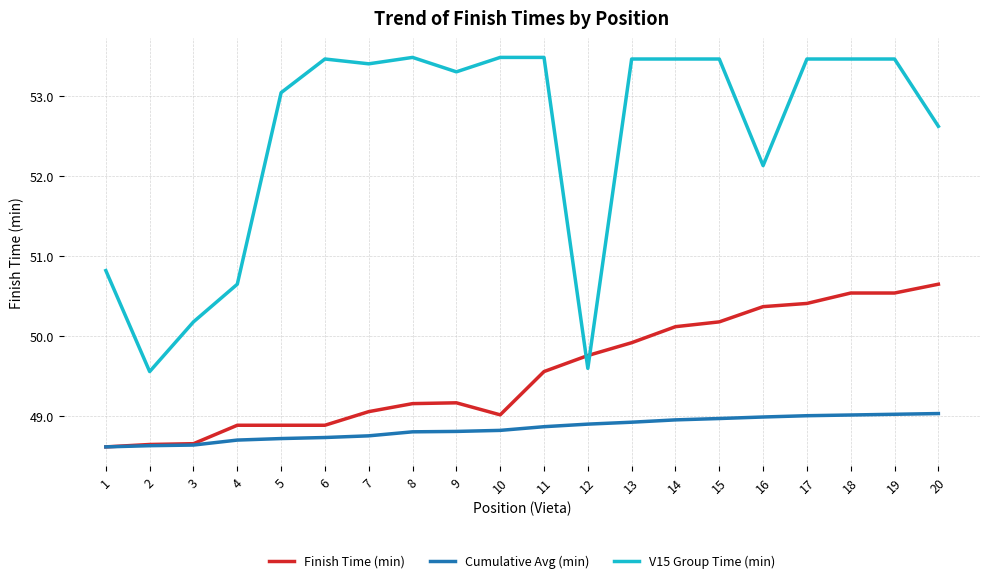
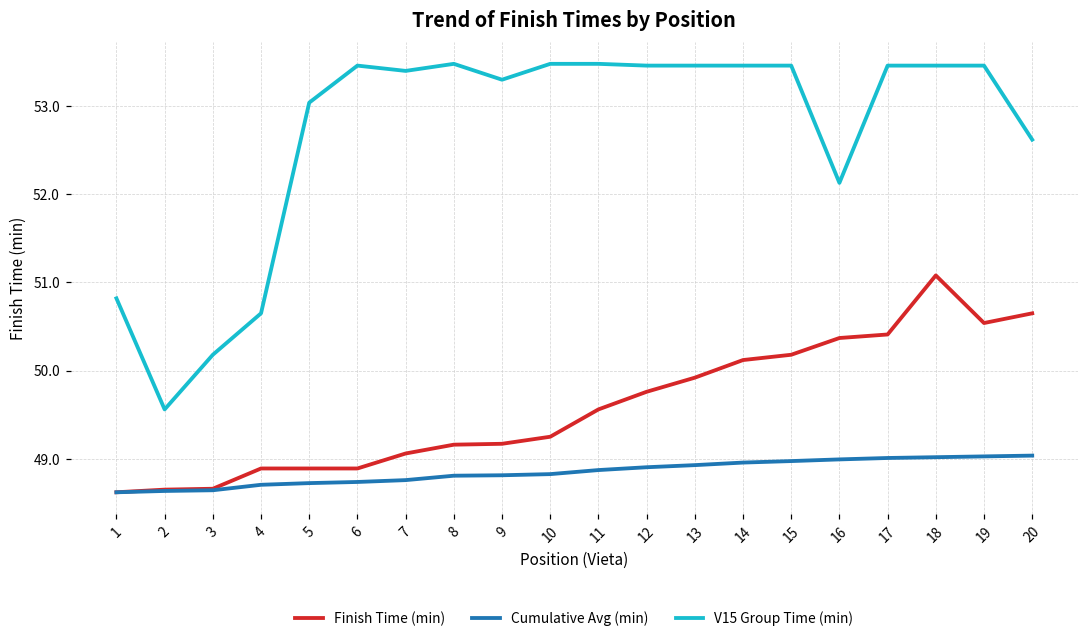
  {
    "Finish Time (min)": {
      "4": 48.9,
      "5": 48.9,
      "6": 48.9,
      "7": 49.1,
      "8": 49.2,
      "9": 49.2,
-     "10": 49.0,
+     "10": 49.3,
      "11": 49.6,
      "12": 49.8,
      "13": 49.9,
      "14": 50.1,
      "15": 50.2,
      "16": 50.4,
      "17": 50.4,
-     "18": 50.5,
+     "18": 51.1,
      "19": 50.5,
      "20": 50.7
    },
    "Cumulative Avg (min)": {
      "4": 48.7,
      "5": 48.7,
      "6": 48.7,
      "7": 48.8,
      "8": 48.8,
      "9": 48.8,
      "10": 48.8,
      "11": 48.9,
      "12": 48.9,
      "13": 48.9,
      "14": 49.0,
      "15": 49.0,
      "16": 49.0,
      "17": 49.0,
      "18": 49.0,
      "19": 49.0,
      "20": 49.0
    },
    "V15 Group Time (min)": {
      "1": 50.8,
      "2": 49.6,
      "3": 50.2,
      "4": 50.7,
      "5": 53.0,
      "6": 53.5,
      "7": 53.4,
      "8": 53.5,
      "9": 53.3,
      "10": 53.5,
      "11": 53.5,
-     "12": 49.6,
+     "12": 53.5,
      "13": 53.5,
      "14": 53.5,
      "15": 53.5,
      "16": 52.1,
      "17": 53.5,
      "18": 53.5,
      "19": 53.5,
      "20": 52.6
    }
  }
